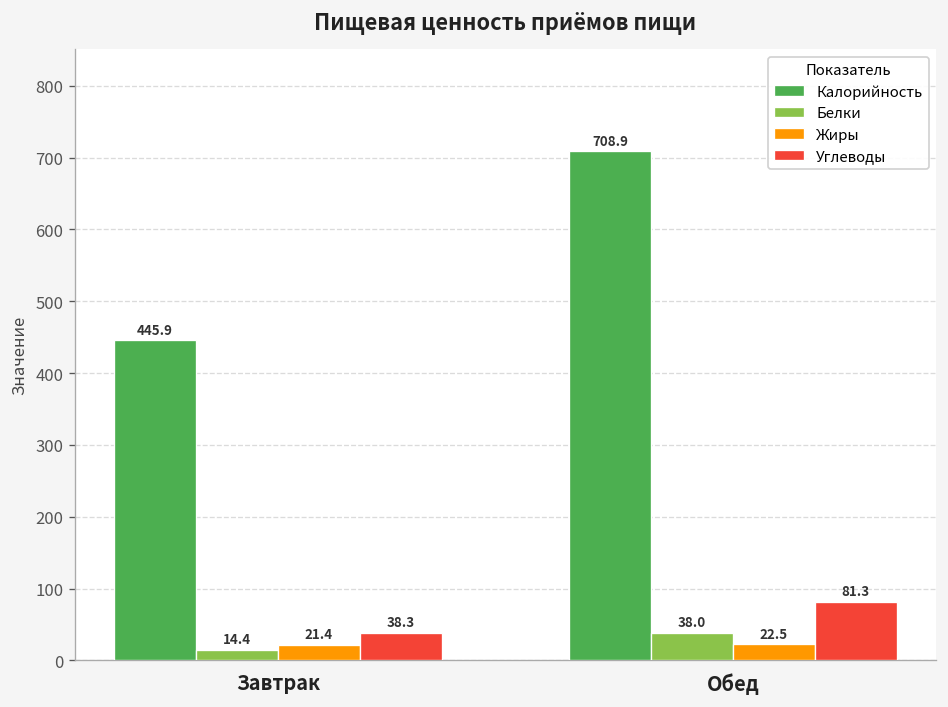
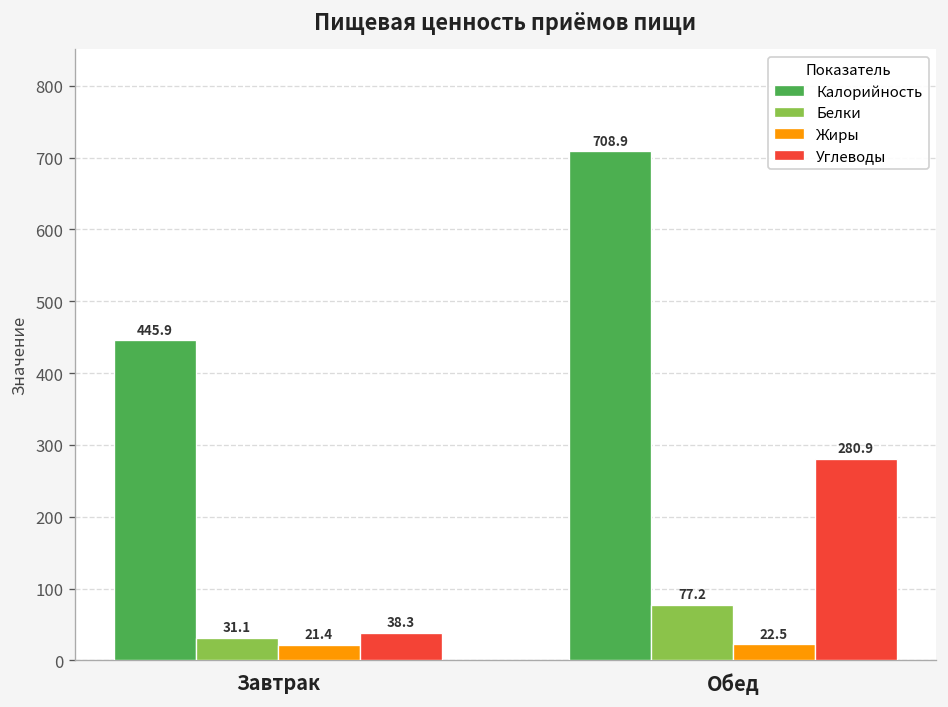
  {
    "Калорийность": {
      "Завтрак": 445.9,
      "Обед": 708.9
    },
    "Белки": {
-     "Завтрак": 14.4,
-     "Обед": 38.0
+     "Завтрак": 31.1,
+     "Обед": 77.2
    },
    "Жиры": {
      "Завтрак": 21.4,
      "Обед": 22.5
    },
    "Углеводы": {
      "Завтрак": 38.3,
-     "Обед": 81.3
+     "Обед": 280.9
    }
  }
